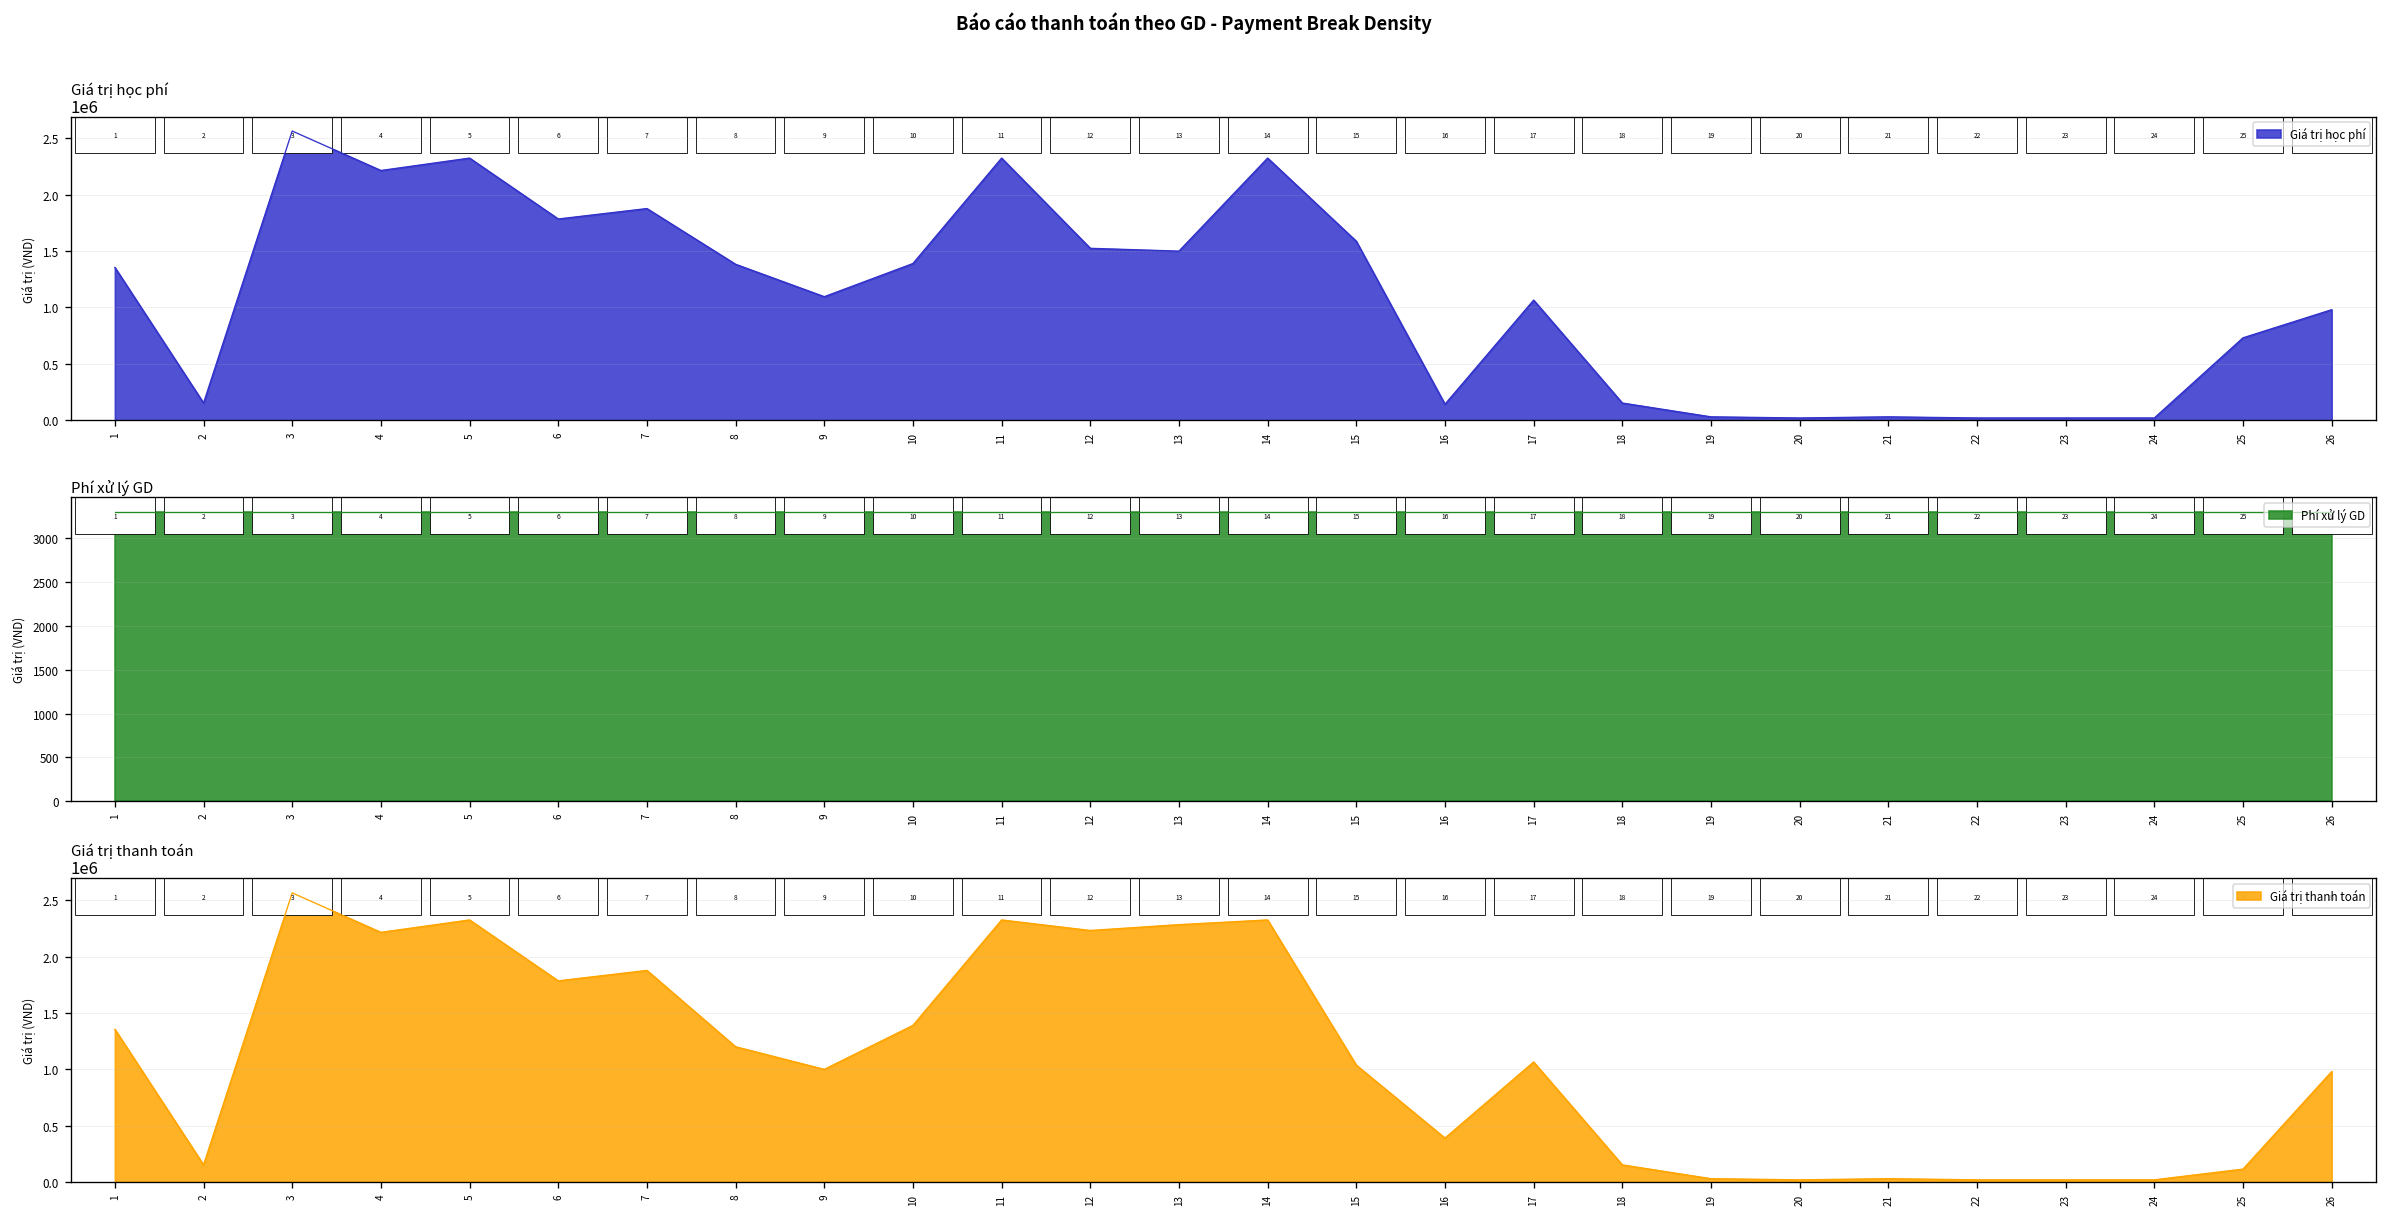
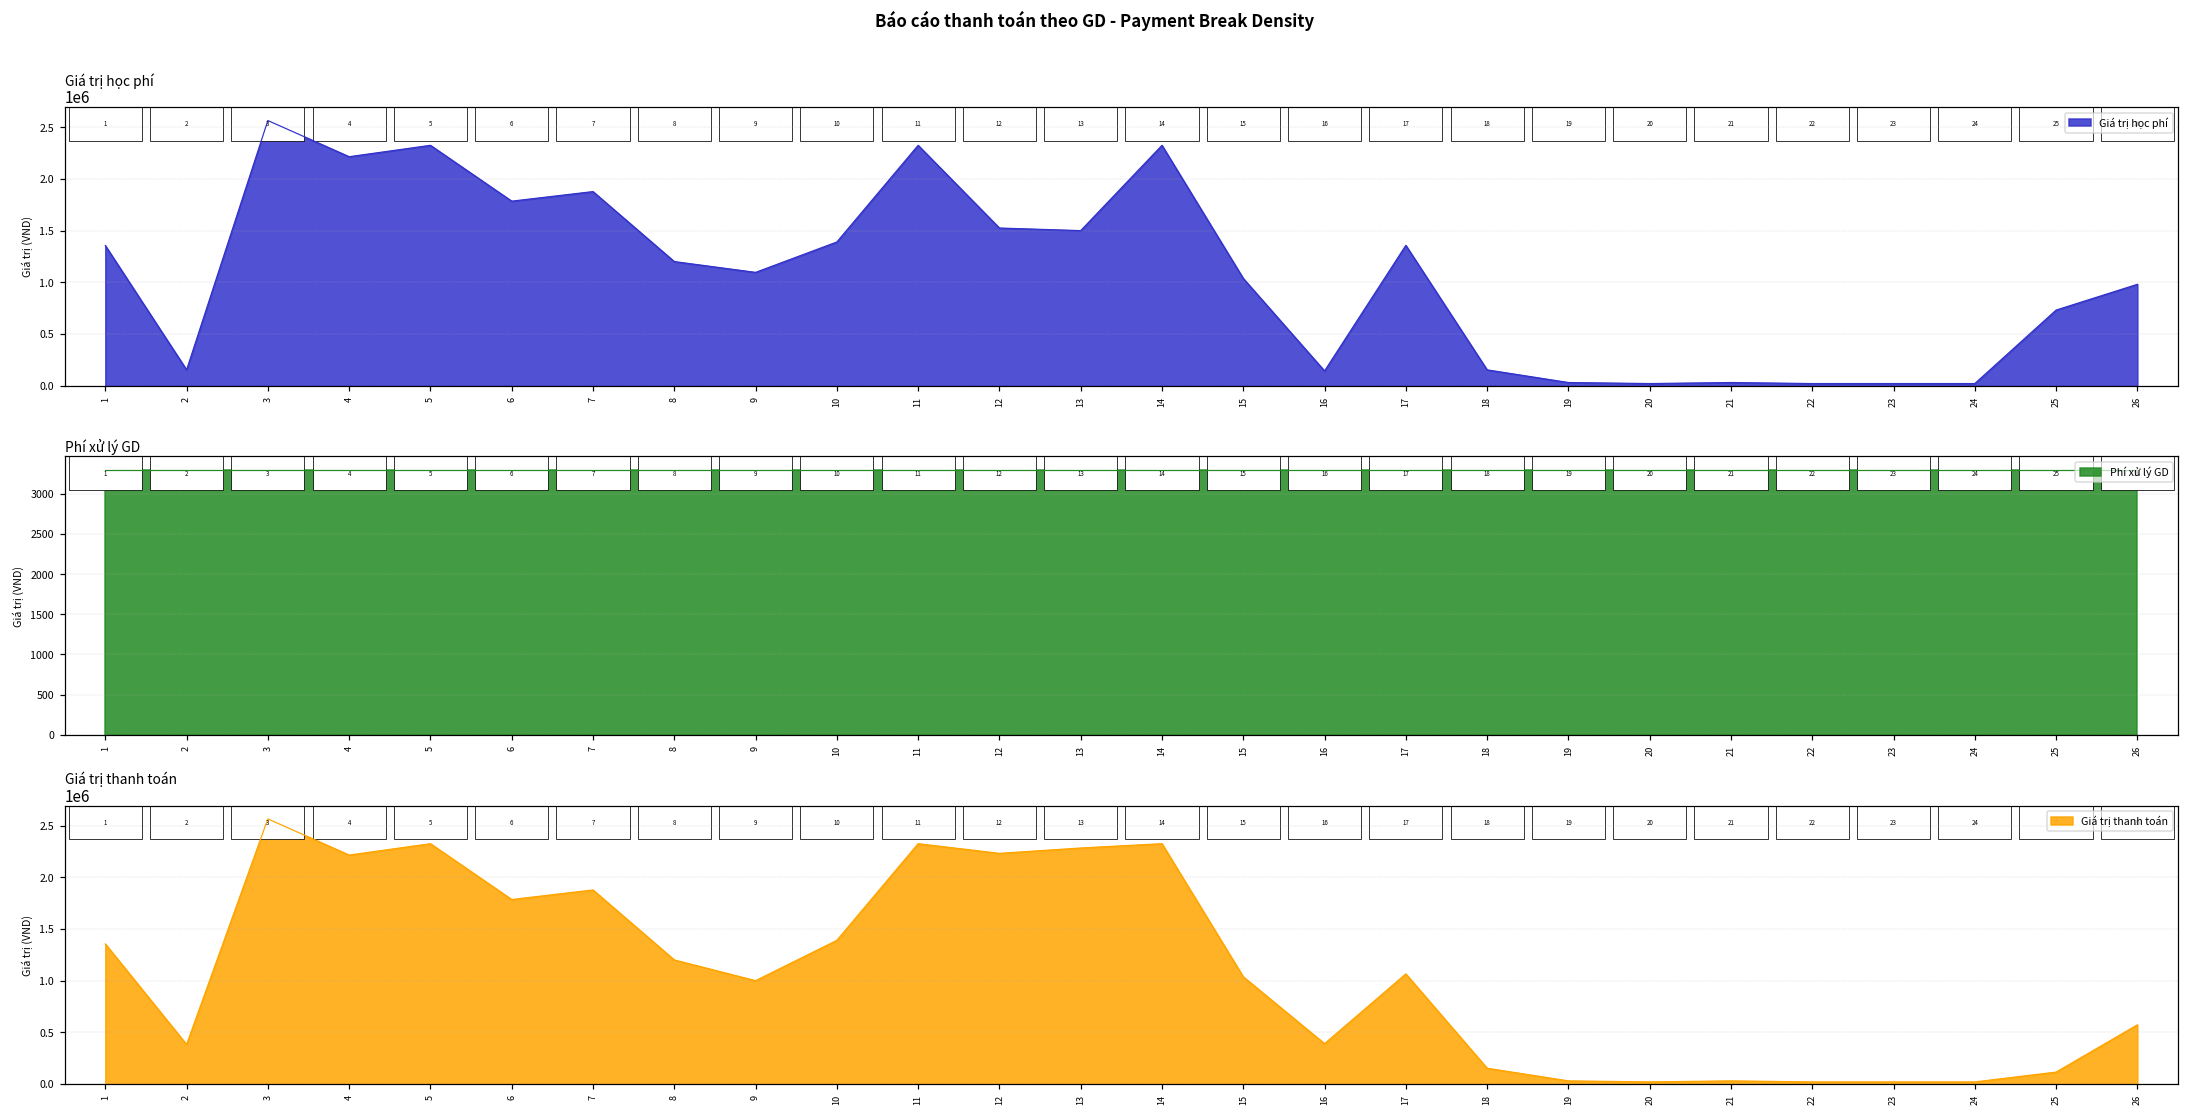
  {
    "Giá trị học phí": {
      "1": 1400000,
      "2": 200000,
      "4": 2200000,
      "6": 1800000,
      "7": 1900000,
-     "8": 1400000,
+     "8": 1200000,
      "9": 1100000,
      "10": 1400000,
      "12": 1500000,
      "13": 1500000,
-     "15": 1600000,
+     "15": 1000000,
      "16": 100000,
-     "17": 1100000,
+     "17": 1400000,
      "18": 200000,
      "19": 0,
      "20": 0,
      "21": 0,
      "22": 0,
      "23": 0,
      "24": 0,
      "25": 700000,
      "26": 1000000
    },
    "Giá trị thanh toán": {
      "1": 1400000,
-     "2": 200000,
+     "2": 400000,
      "4": 2200000,
      "6": 1800000,
      "7": 1900000,
      "8": 1200000,
      "9": 1000000,
      "10": 1400000,
      "12": 2200000,
      "15": 1000000,
      "16": 400000,
      "17": 1100000,
      "18": 200000,
      "19": 0,
      "20": 0,
      "21": 0,
      "22": 0,
      "23": 0,
      "24": 0,
      "25": 100000,
-     "26": 1000000
+     "26": 600000
    }
  }
